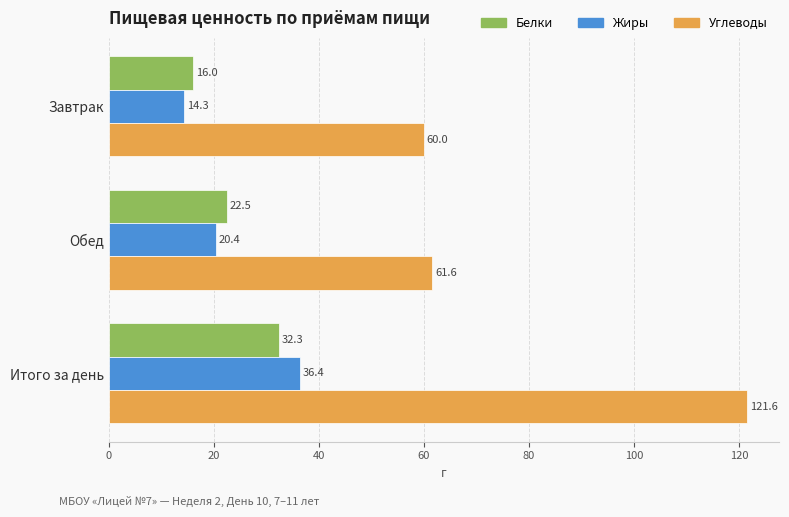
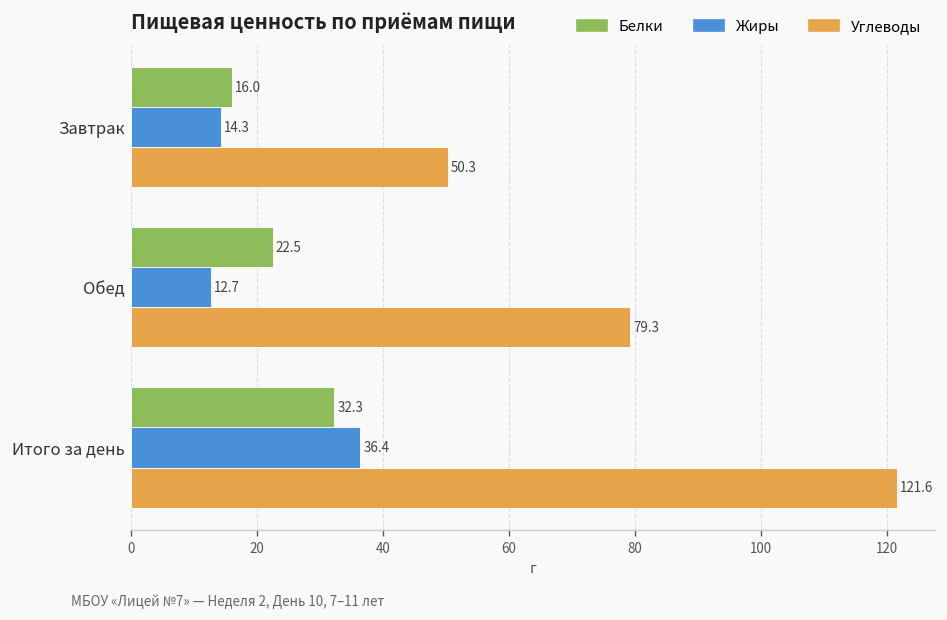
  {
    "Белки": {
      "Завтрак": 16.0,
      "Обед": 22.5,
      "Итого за день": 32.3
    },
    "Жиры": {
      "Завтрак": 14.3,
-     "Обед": 20.4,
+     "Обед": 12.7,
      "Итого за день": 36.4
    },
    "Углеводы": {
-     "Завтрак": 60.0,
-     "Обед": 61.6,
+     "Завтрак": 50.3,
+     "Обед": 79.3,
      "Итого за день": 121.6
    }
  }
